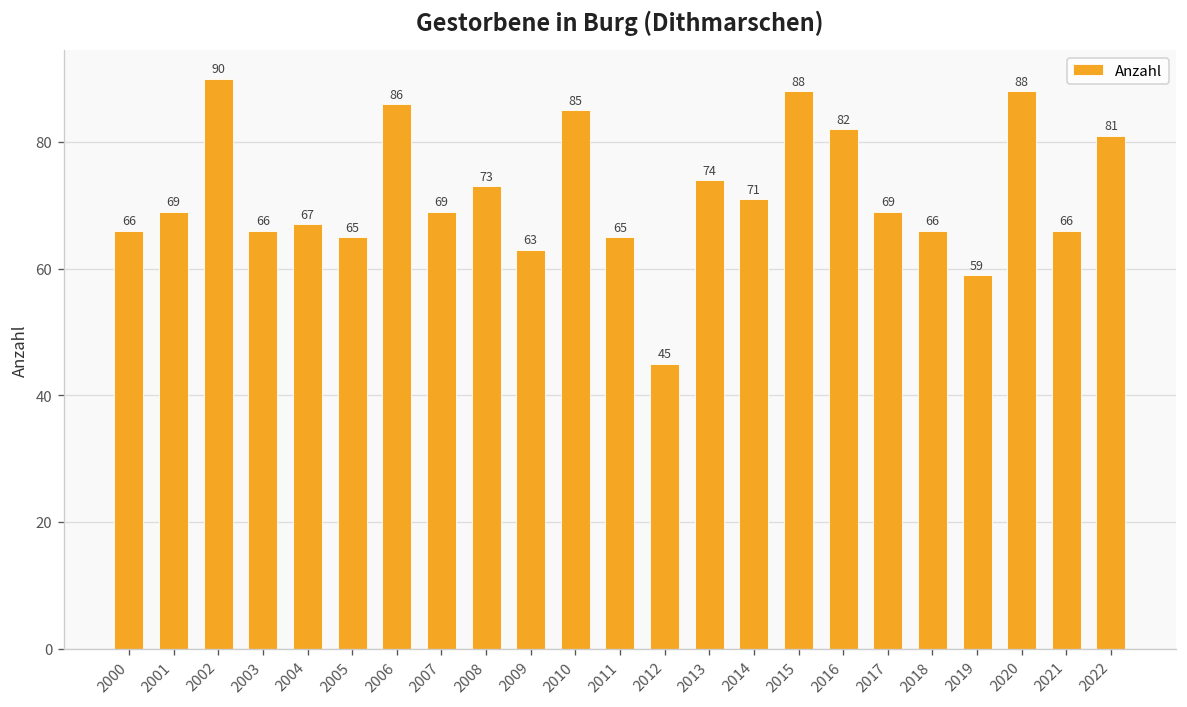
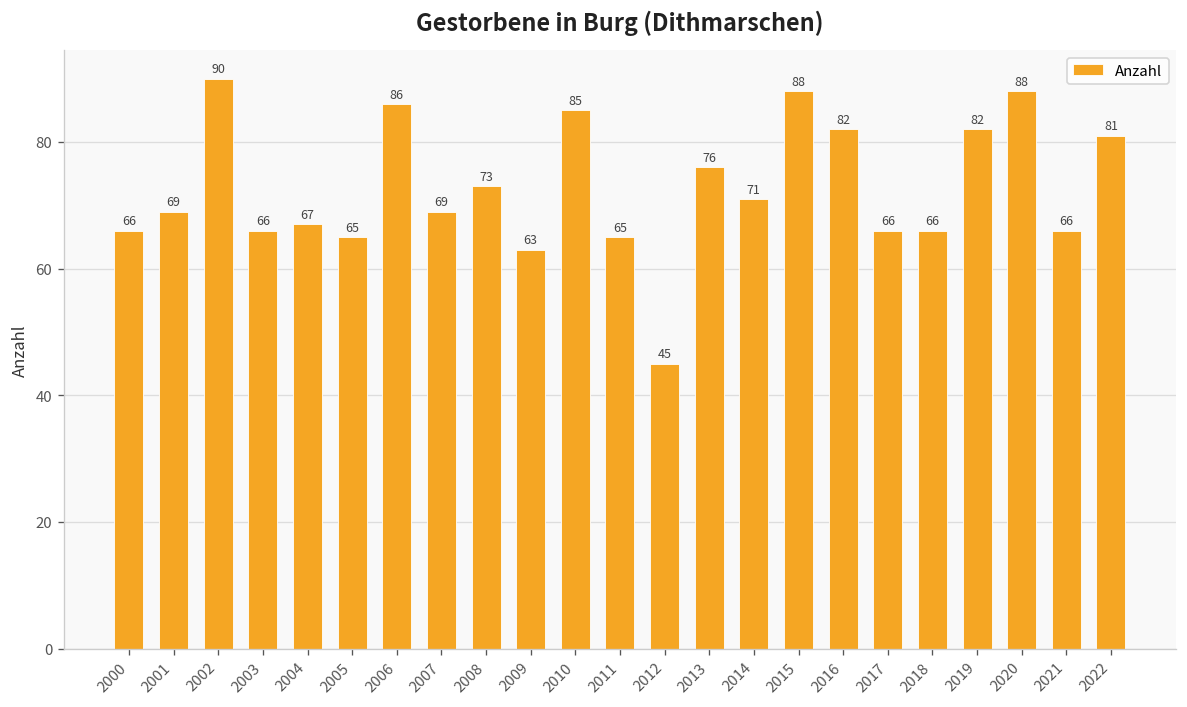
  {
    "2000": 66,
    "2001": 69,
    "2002": 90,
    "2003": 66,
    "2004": 67,
    "2005": 65,
    "2006": 86,
    "2007": 69,
    "2008": 73,
    "2009": 63,
    "2010": 85,
    "2011": 65,
    "2012": 45,
-   "2013": 74,
+   "2013": 76,
    "2014": 71,
    "2015": 88,
    "2016": 82,
-   "2017": 69,
+   "2017": 66,
    "2018": 66,
-   "2019": 59,
+   "2019": 82,
    "2020": 88,
    "2021": 66,
    "2022": 81
  }
